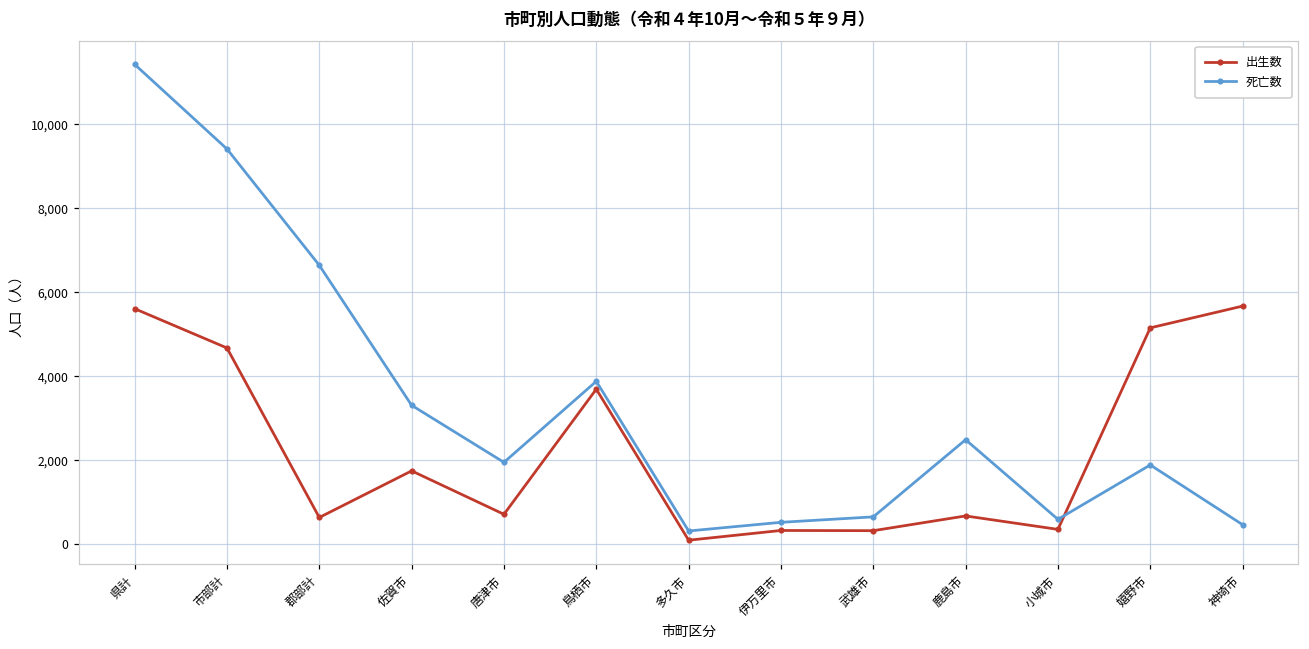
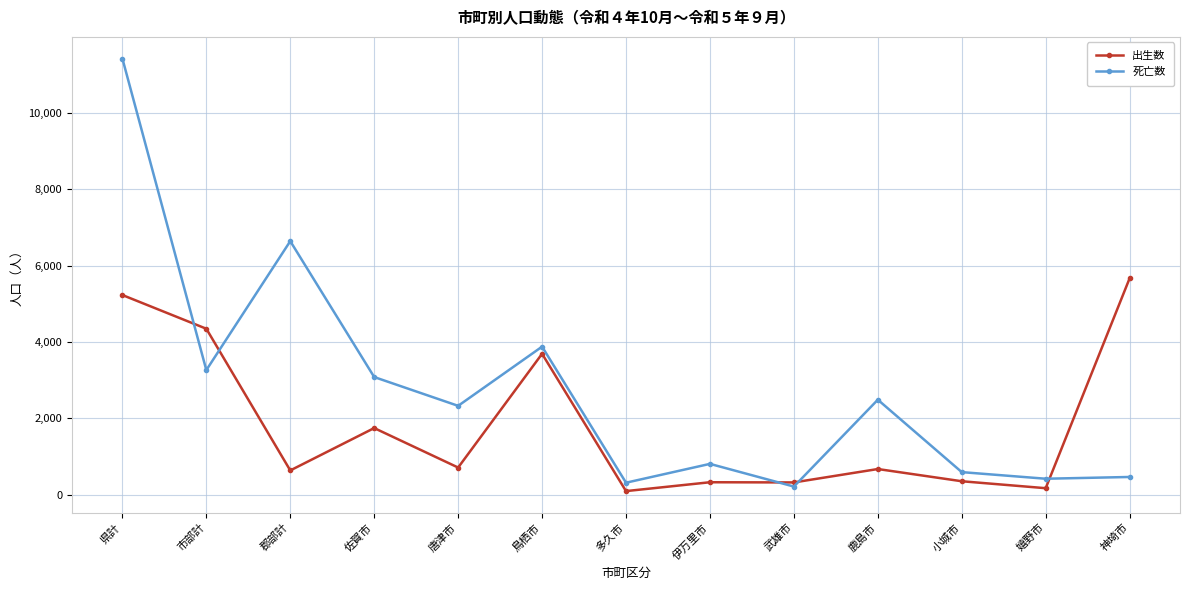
  {
    "出生数": {
-     "県計": "5,600",
-     "市部計": "4,700",
+     "県計": "5,200",
+     "市部計": "4,300",
      "郡部計": "600",
      "佐賀市": "1,700",
      "唐津市": "700",
      "鳥栖市": "3,700",
      "多久市": "100",
      "伊万里市": "300",
      "武雄市": "300",
      "鹿島市": "700",
      "小城市": "400",
-     "嬉野市": "5,200",
+     "嬉野市": "200",
      "神埼市": "5,700"
    },
    "死亡数": {
      "県計": "11,400",
-     "市部計": "9,400",
+     "市部計": "3,300",
      "郡部計": "6,600",
-     "佐賀市": "3,300",
-     "唐津市": "2,000",
+     "佐賀市": "3,100",
+     "唐津市": "2,300",
      "鳥栖市": "3,900",
      "多久市": "300",
-     "伊万里市": "500",
-     "武雄市": "700",
+     "伊万里市": "800",
+     "武雄市": "200",
      "鹿島市": "2,500",
      "小城市": "600",
-     "嬉野市": "1,900",
+     "嬉野市": "400",
      "神埼市": "500"
    }
  }
